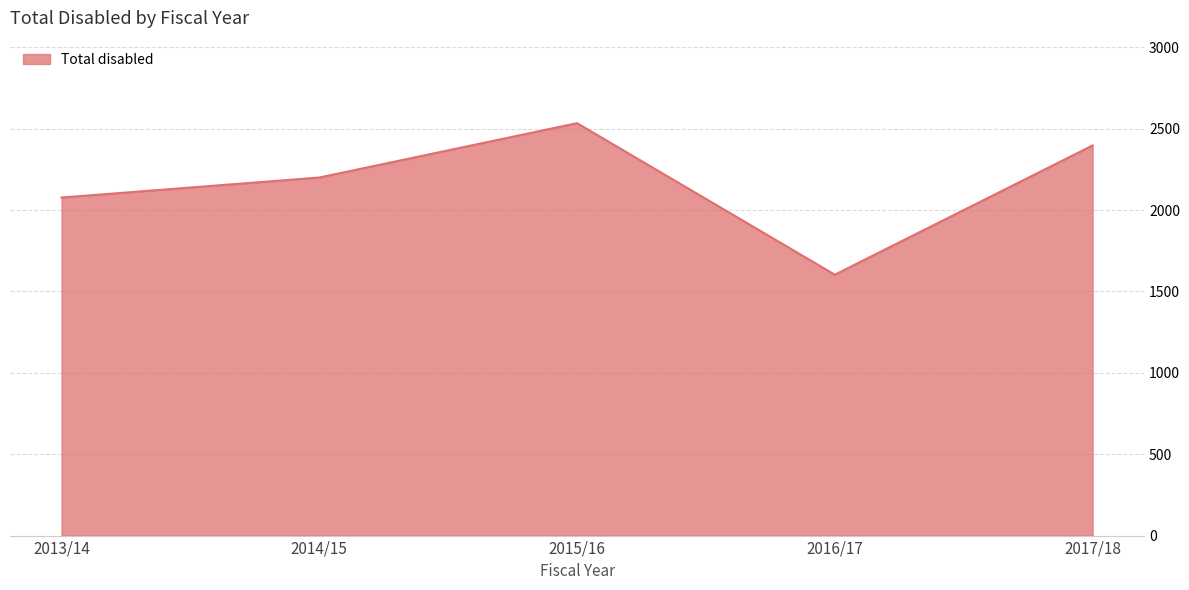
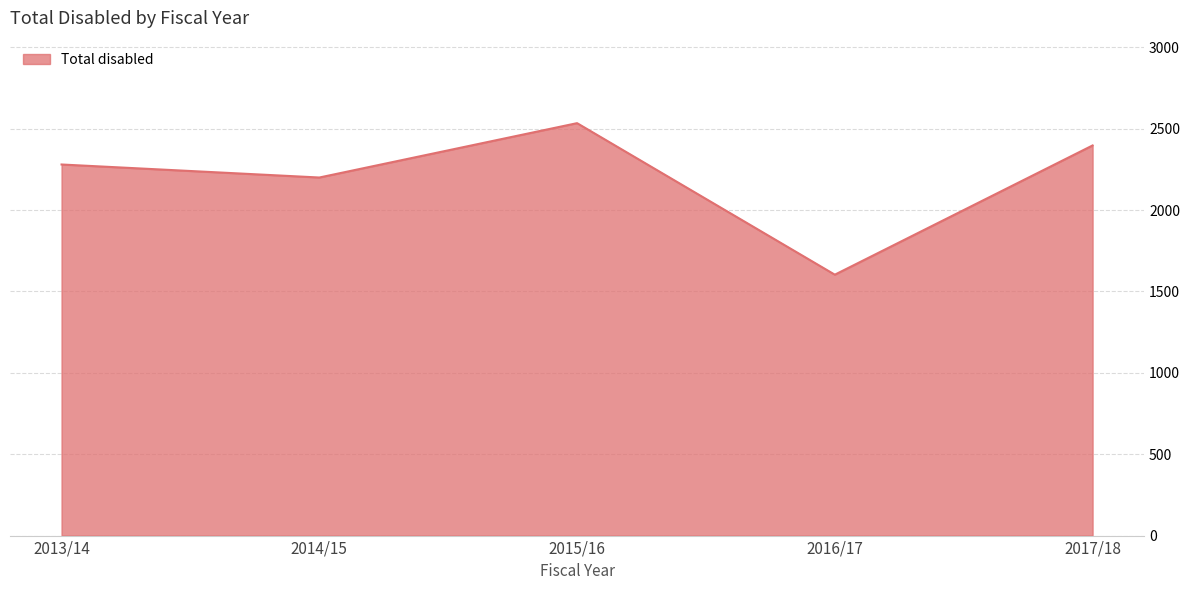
  {
-   "2013/14": 2080,
+   "2013/14": 2280,
    "2014/15": 2200,
    "2015/16": 2530,
    "2016/17": 1600,
    "2017/18": 2400
  }
